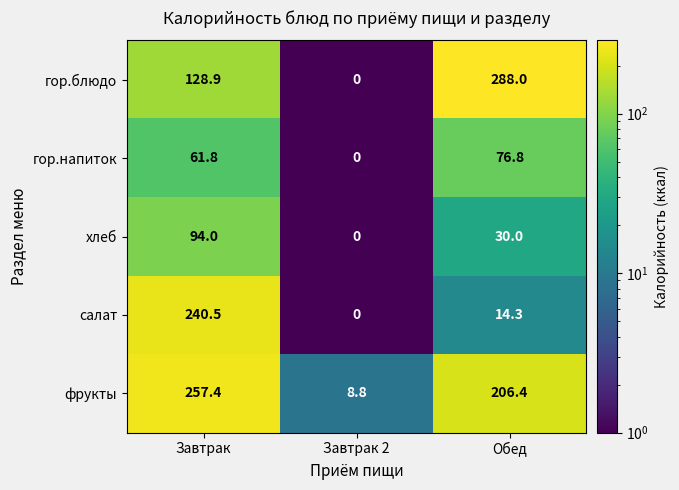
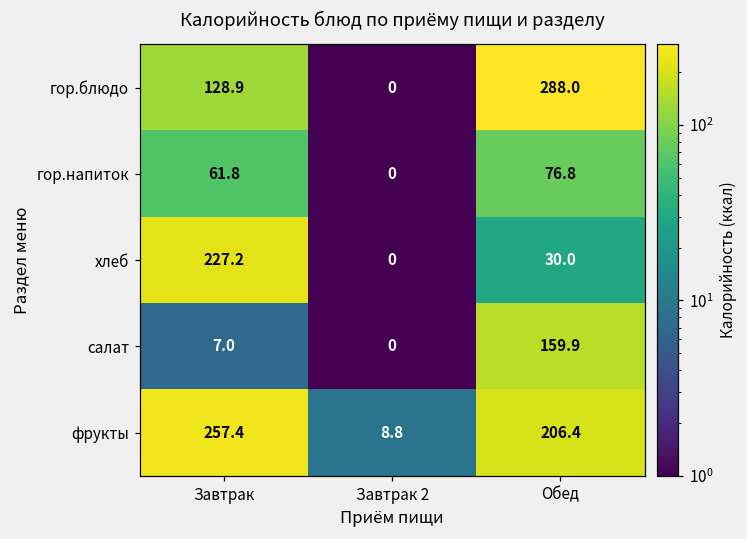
  {
    "гор.блюдо": {
      "Завтрак": 128.9,
      "Завтрак 2": 0,
      "Обед": 288.0
    },
    "гор.напиток": {
      "Завтрак": 61.8,
      "Завтрак 2": 0,
      "Обед": 76.8
    },
    "хлеб": {
-     "Завтрак": 94.0,
+     "Завтрак": 227.2,
      "Завтрак 2": 0,
      "Обед": 30.0
    },
    "салат": {
-     "Завтрак": 240.5,
+     "Завтрак": 7.0,
      "Завтрак 2": 0,
-     "Обед": 14.3
+     "Обед": 159.9
    },
    "фрукты": {
      "Завтрак": 257.4,
      "Завтрак 2": 8.8,
      "Обед": 206.4
    }
  }
